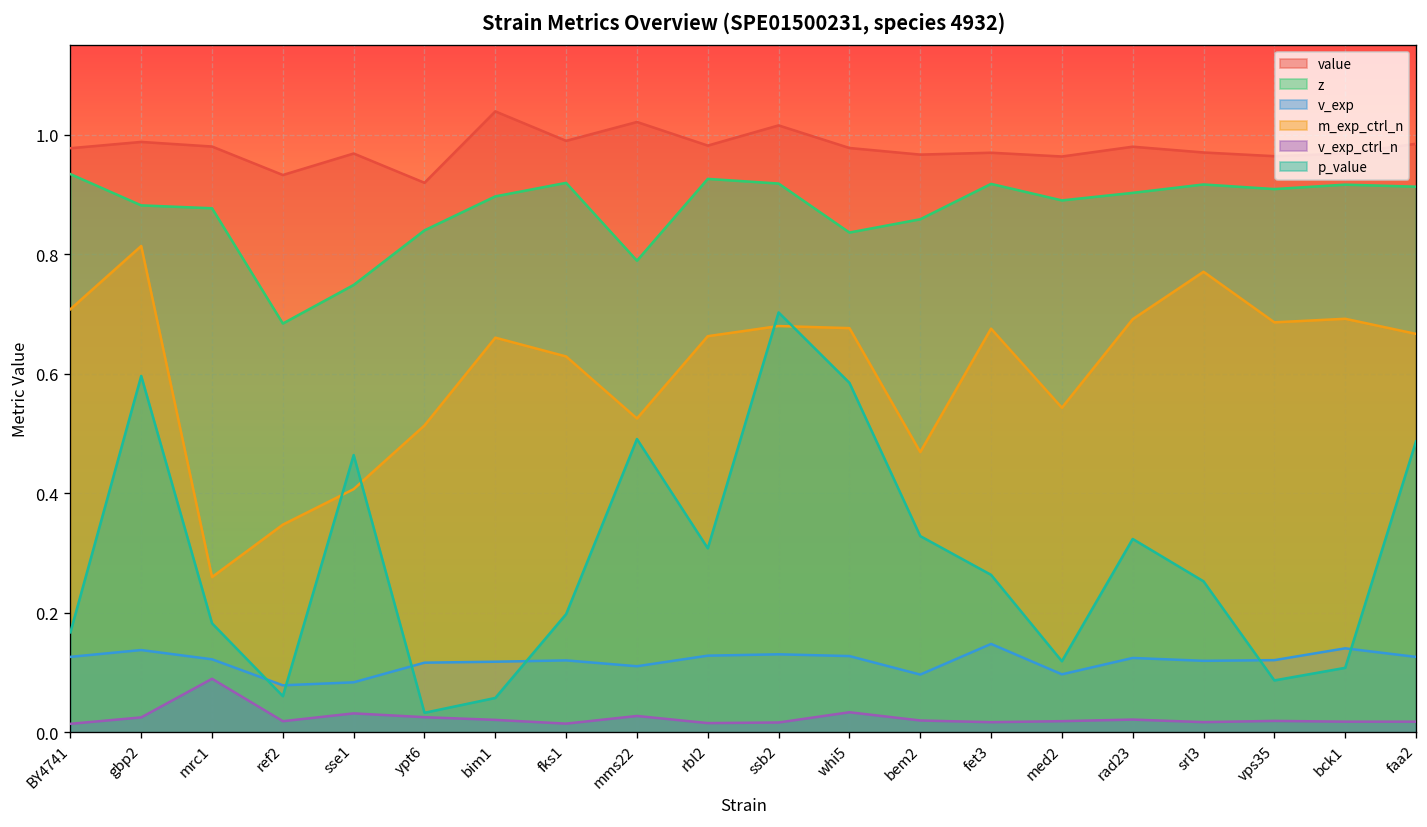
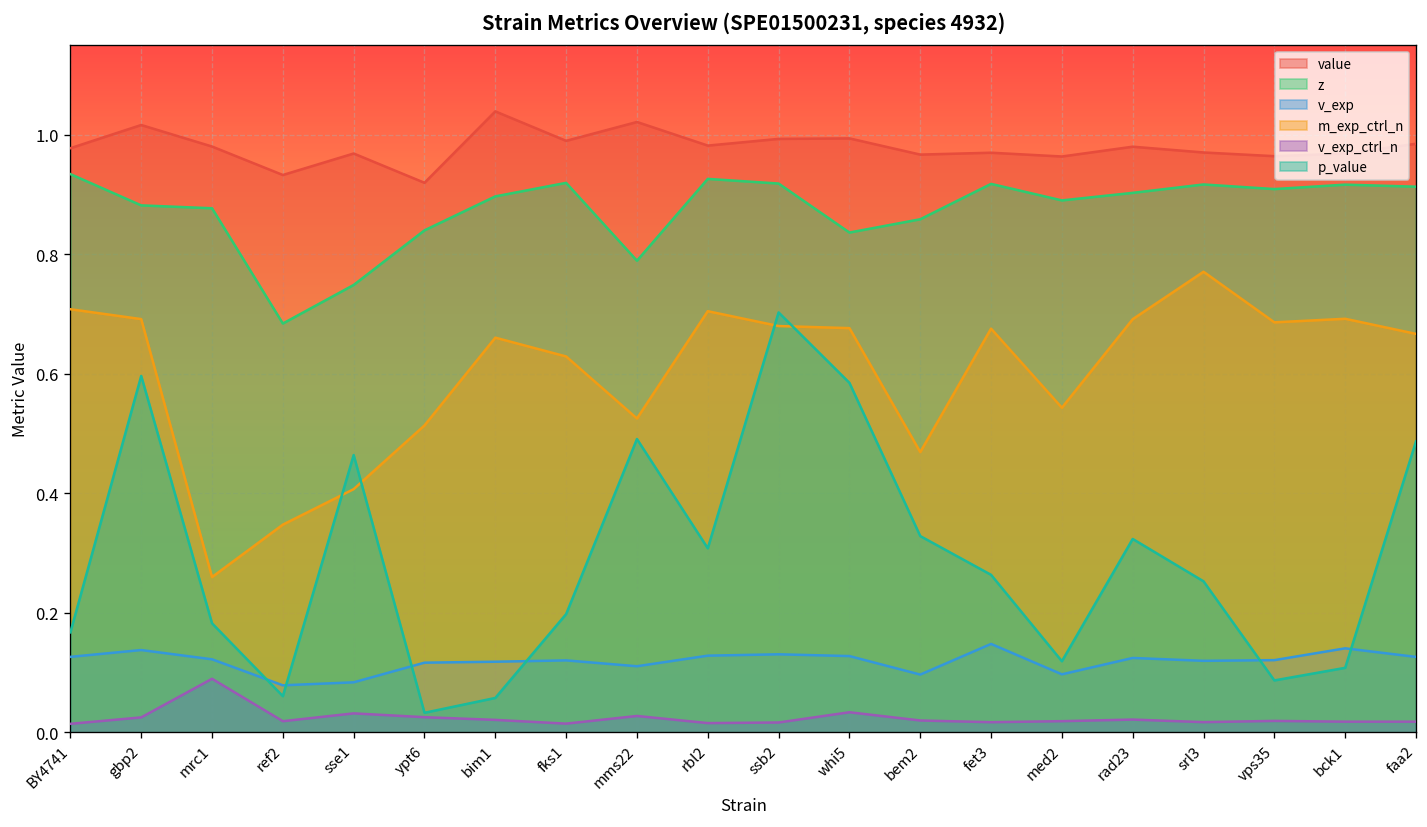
  {
    "value": {
      "BY4741": 0.98,
-     "gbp2": 0.99,
+     "gbp2": 1.02,
      "mrc1": 0.98,
      "ref2": 0.93,
      "sse1": 0.97,
      "ypt6": 0.92,
      "bim1": 1.04,
      "fks1": 0.99,
      "mms22": 1.02,
      "rbl2": 0.98,
-     "ssb2": 1.02,
-     "whi5": 0.98,
+     "ssb2": 0.99,
+     "whi5": 0.99,
      "bem2": 0.97,
      "fet3": 0.97,
      "med2": 0.96,
      "rad23": 0.98,
      "srl3": 0.97,
      "vps35": 0.96,
      "faa2": 0.98
    },
    "m_exp_ctrl_n": {
      "BY4741": 0.71,
-     "gbp2": 0.81,
+     "gbp2": 0.69,
      "mrc1": 0.26,
      "ref2": 0.35,
      "sse1": 0.41,
      "ypt6": 0.51,
      "bim1": 0.66,
      "fks1": 0.63,
      "mms22": 0.53,
-     "rbl2": 0.66,
+     "rbl2": 0.70,
      "ssb2": 0.68,
      "whi5": 0.68,
      "bem2": 0.47,
      "fet3": 0.68,
      "med2": 0.54,
      "rad23": 0.69,
      "srl3": 0.77,
      "vps35": 0.69,
      "bck1": 0.69,
      "faa2": 0.67
    },
    "v_exp_ctrl_n": {
      "BY4741": 0.01,
      "gbp2": 0.03,
      "mrc1": 0.09,
      "ref2": 0.02,
      "sse1": 0.03,
      "ypt6": 0.03,
      "bim1": 0.02,
      "fks1": 0.01,
      "mms22": 0.03,
      "rbl2": 0.02,
      "ssb2": 0.02,
      "whi5": 0.03,
      "bem2": 0.02,
      "fet3": 0.02,
      "med2": 0.02,
      "rad23": 0.02,
      "srl3": 0.02,
      "vps35": 0.02,
      "bck1": 0.02,
      "faa2": 0.02
    }
  }
